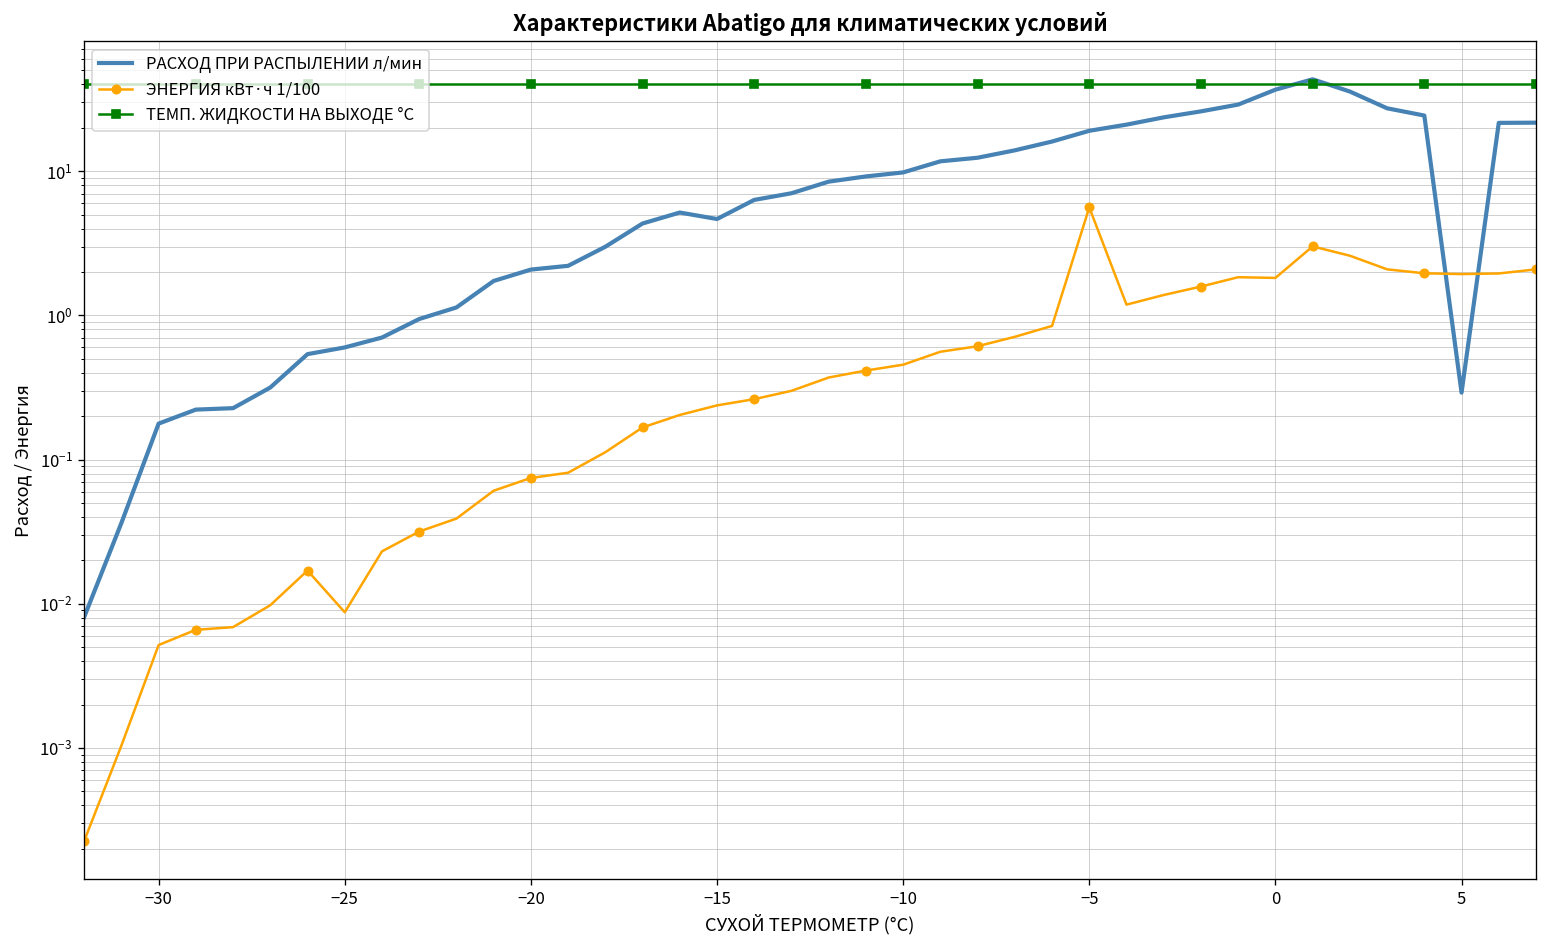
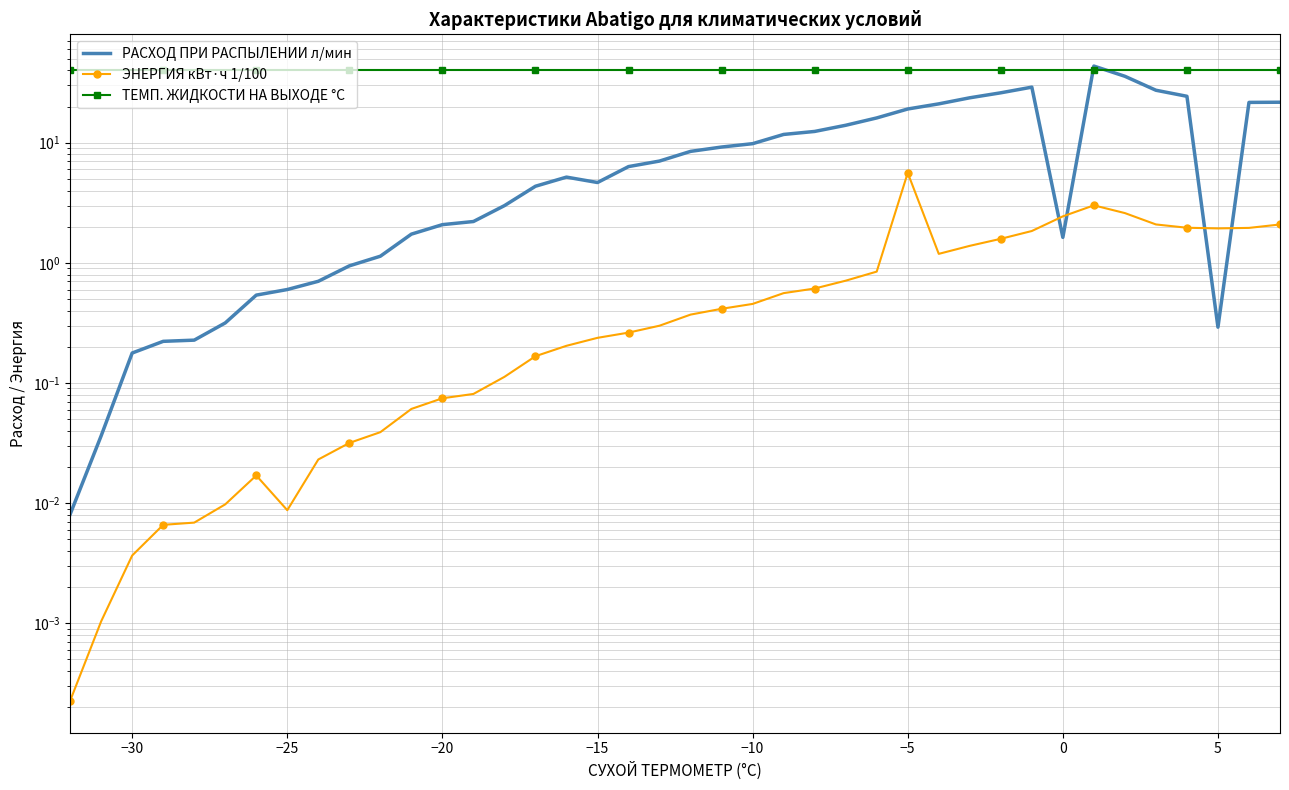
  {
    "РАСХОД ПРИ РАСПЫЛЕНИИ л/мин": {
      "−30": 0.18,
      "−25": 0.6,
      "−20": 2.1,
      "−15": 4.7,
      "−10": 10,
      "−5": 19,
-     "0": 37,
+     "0": 1.6,
      "5": 0.3
    },
    "ЭНЕРГИЯ кВт·ч 1/100": {
-     "−30": 0.0052,
+     "−30": 0.0037,
      "−25": 0.009,
      "−20": 0.07,
      "−15": 0.24,
      "−10": 0.46,
      "−5": 6,
-     "0": 1.8,
+     "0": 2.4,
      "5": 1.9
    },
    "ТЕМП. ЖИДКОСТИ НА ВЫХОДЕ °C": {
      "−20": 40,
      "−15": 40,
      "−10": 40,
      "−5": 40,
      "0": 40,
      "5": 40
    }
  }
